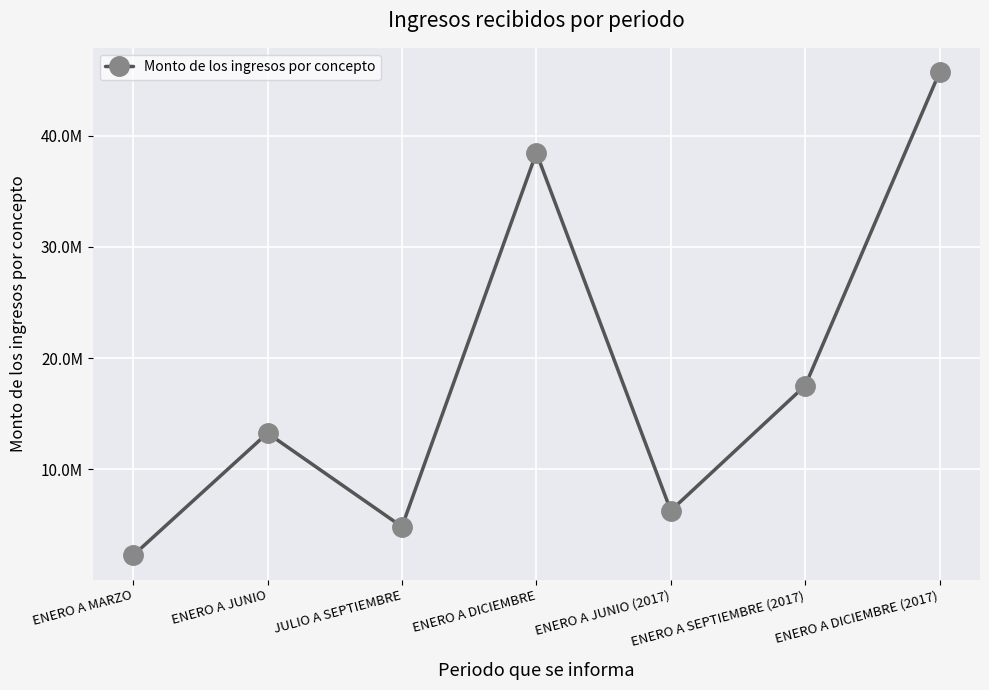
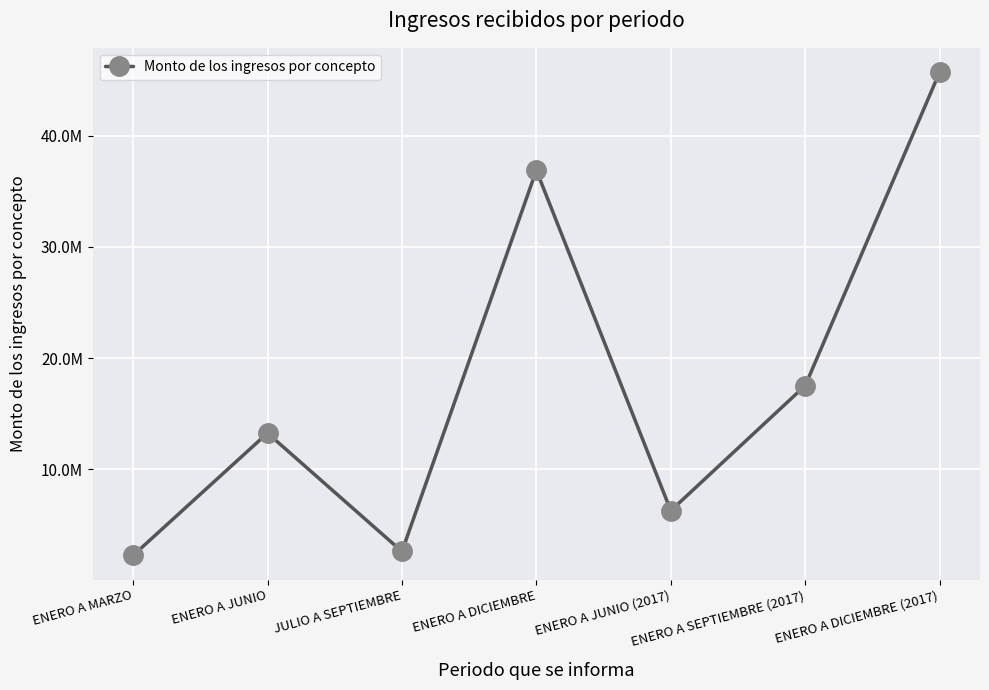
  {
    "ENERO A MARZO": 2200000,
    "ENERO A JUNIO": 13300000,
-   "JULIO A SEPTIEMBRE": 4800000,
-   "ENERO A DICIEMBRE": 38500000,
+   "JULIO A SEPTIEMBRE": 2600000,
+   "ENERO A DICIEMBRE": 36900000,
    "ENERO A JUNIO (2017)": 6300000,
    "ENERO A SEPTIEMBRE (2017)": 17500000,
    "ENERO A DICIEMBRE (2017)": 45700000
  }
